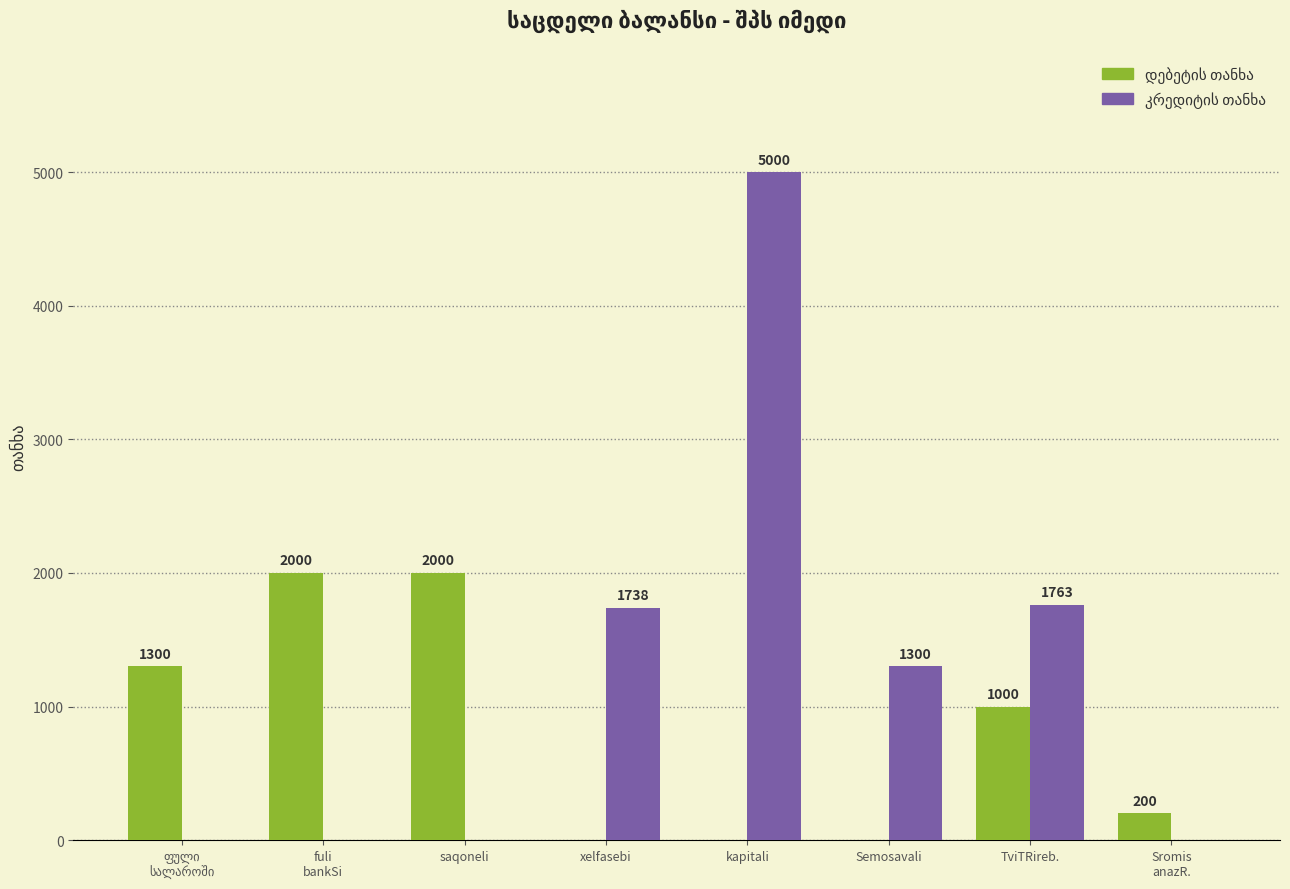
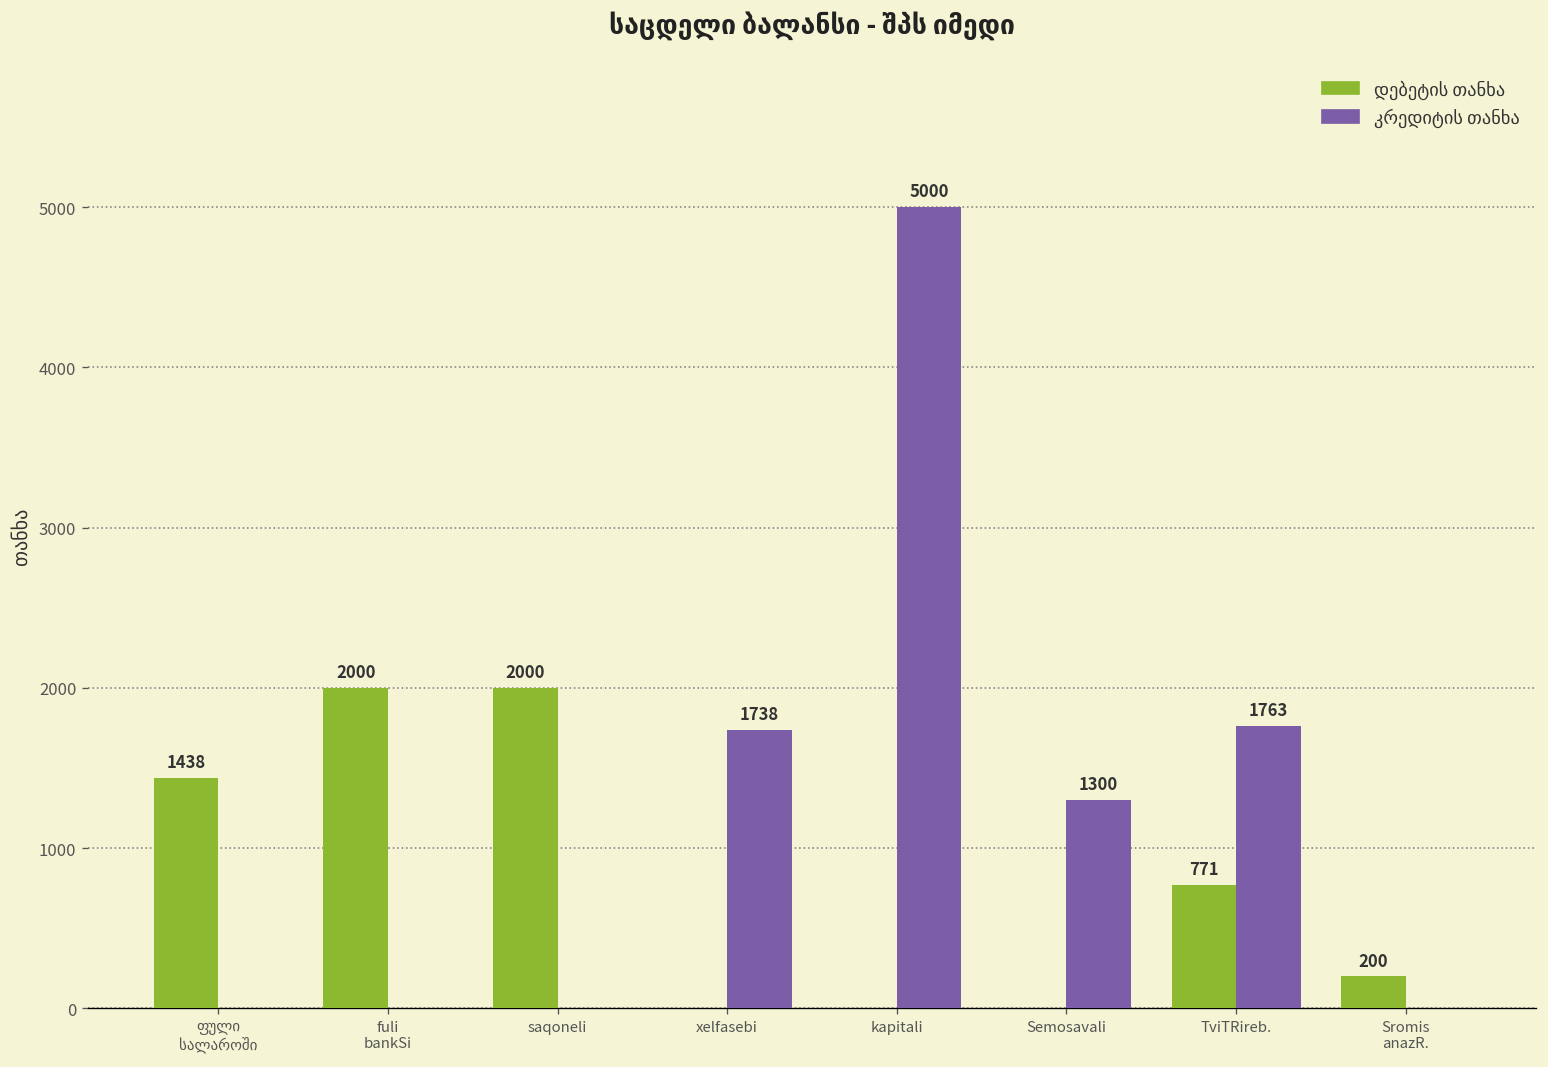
  {
    "დებეტის თანხა": {
-     "ფული სალაროში": 1300,
+     "ფული სალაროში": 1438,
      "fuli bankSi": 2000,
      "saqoneli": 2000,
-     "TviTRireb.": 1000,
+     "TviTRireb.": 771,
      "Sromis anazR.": 200
    },
    "კრედიტის თანხა": {
      "xelfasebi": 1738,
      "kapitali": 5000,
      "Semosavali": 1300,
      "TviTRireb.": 1763
    }
  }
